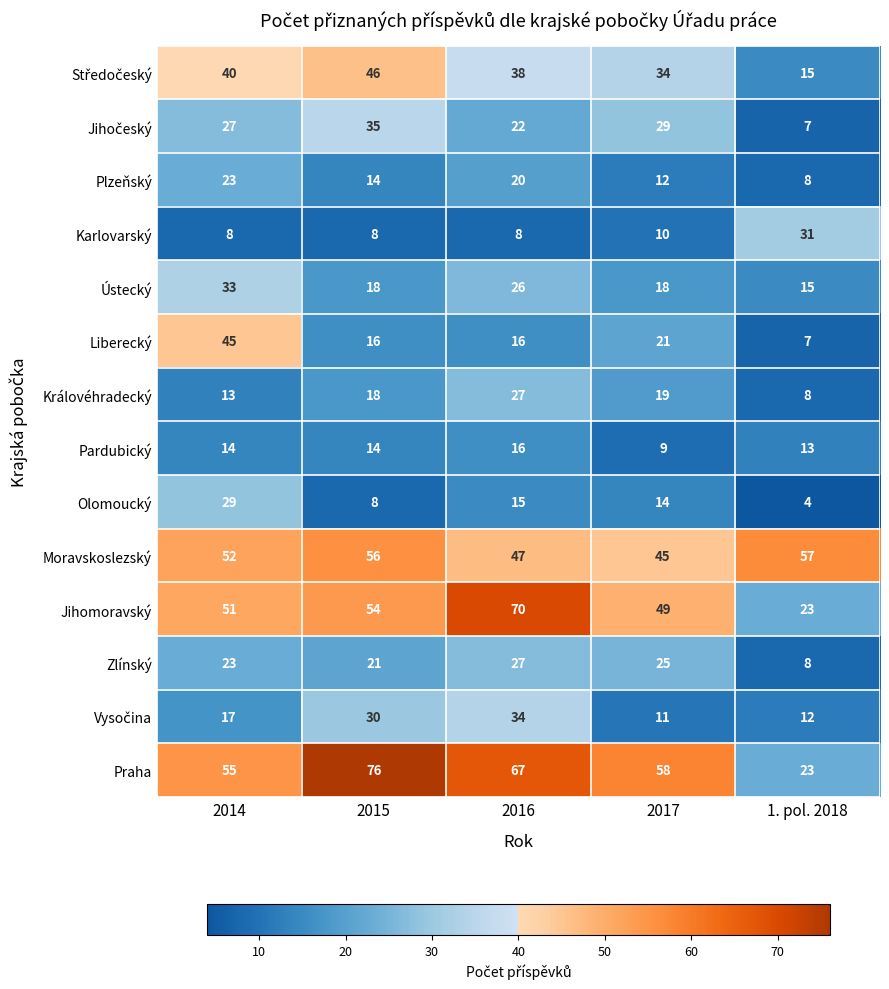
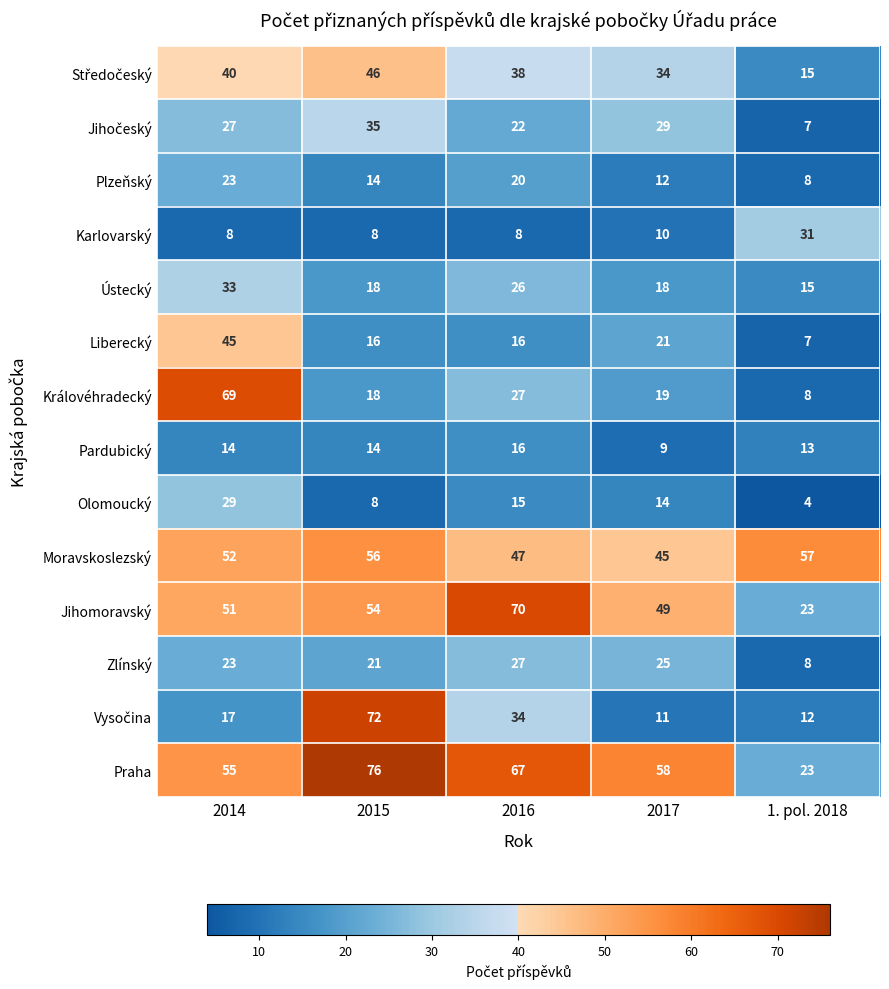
  {
    "Středočeský": {
      "2014": 40,
      "2015": 46,
      "2016": 38,
      "2017": 34,
      "1. pol. 2018": 15
    },
    "Jihočeský": {
      "2014": 27,
      "2015": 35,
      "2016": 22,
      "2017": 29,
      "1. pol. 2018": 7
    },
    "Plzeňský": {
      "2014": 23,
      "2015": 14,
      "2016": 20,
      "2017": 12,
      "1. pol. 2018": 8
    },
    "Karlovarský": {
      "2014": 8,
      "2015": 8,
      "2016": 8,
      "2017": 10,
      "1. pol. 2018": 31
    },
    "Ústecký": {
      "2014": 33,
      "2015": 18,
      "2016": 26,
      "2017": 18,
      "1. pol. 2018": 15
    },
    "Liberecký": {
      "2014": 45,
      "2015": 16,
      "2016": 16,
      "2017": 21,
      "1. pol. 2018": 7
    },
    "Královéhradecký": {
-     "2014": 13,
+     "2014": 69,
      "2015": 18,
      "2016": 27,
      "2017": 19,
      "1. pol. 2018": 8
    },
    "Pardubický": {
      "2014": 14,
      "2015": 14,
      "2016": 16,
      "2017": 9,
      "1. pol. 2018": 13
    },
    "Olomoucký": {
      "2014": 29,
      "2015": 8,
      "2016": 15,
      "2017": 14,
      "1. pol. 2018": 4
    },
    "Moravskoslezský": {
      "2014": 52,
      "2015": 56,
      "2016": 47,
      "2017": 45,
      "1. pol. 2018": 57
    },
    "Jihomoravský": {
      "2014": 51,
      "2015": 54,
      "2016": 70,
      "2017": 49,
      "1. pol. 2018": 23
    },
    "Zlínský": {
      "2014": 23,
      "2015": 21,
      "2016": 27,
      "2017": 25,
      "1. pol. 2018": 8
    },
    "Vysočina": {
      "2014": 17,
-     "2015": 30,
+     "2015": 72,
      "2016": 34,
      "2017": 11,
      "1. pol. 2018": 12
    },
    "Praha": {
      "2014": 55,
      "2015": 76,
      "2016": 67,
      "2017": 58,
      "1. pol. 2018": 23
    }
  }
